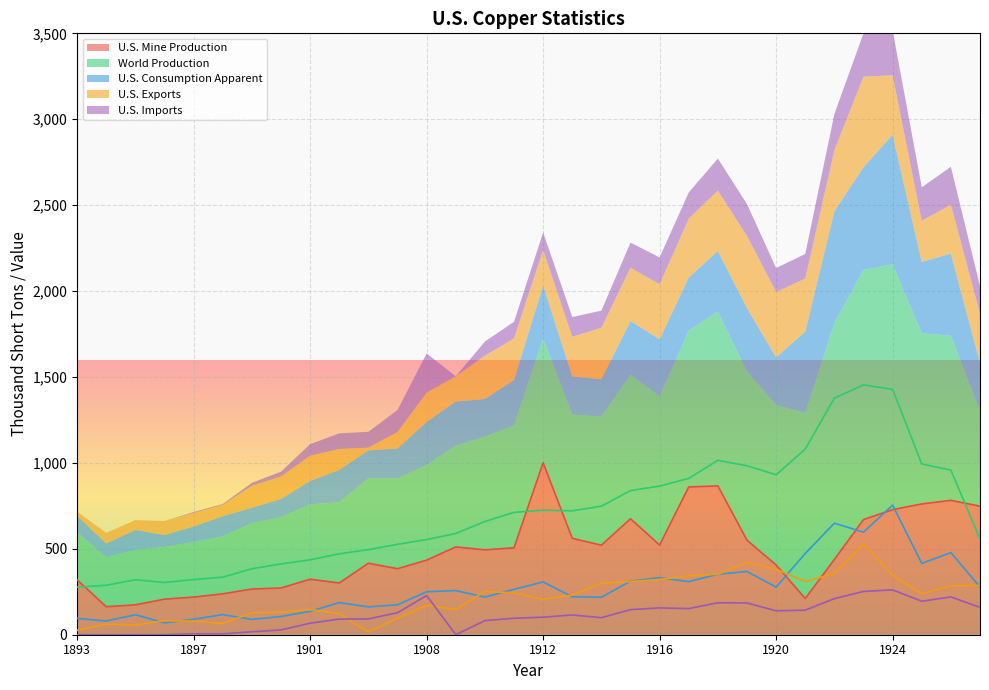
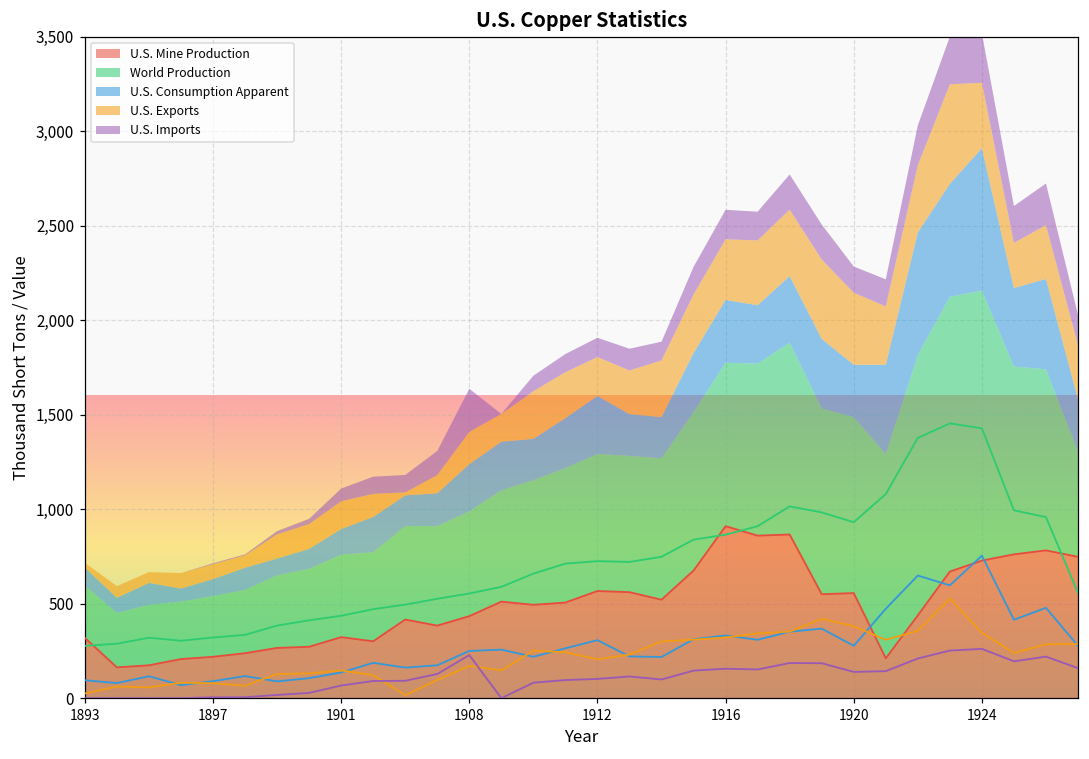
  {
    "U.S. Mine Production": {
      "1893": "320",
      "1897": "220",
      "1901": "320",
      "1908": "430",
-     "1912": "1,000",
-     "1916": "520",
-     "1920": "410",
+     "1912": "570",
+     "1916": "910",
+     "1920": "560",
      "1924": "730"
    }
  }
